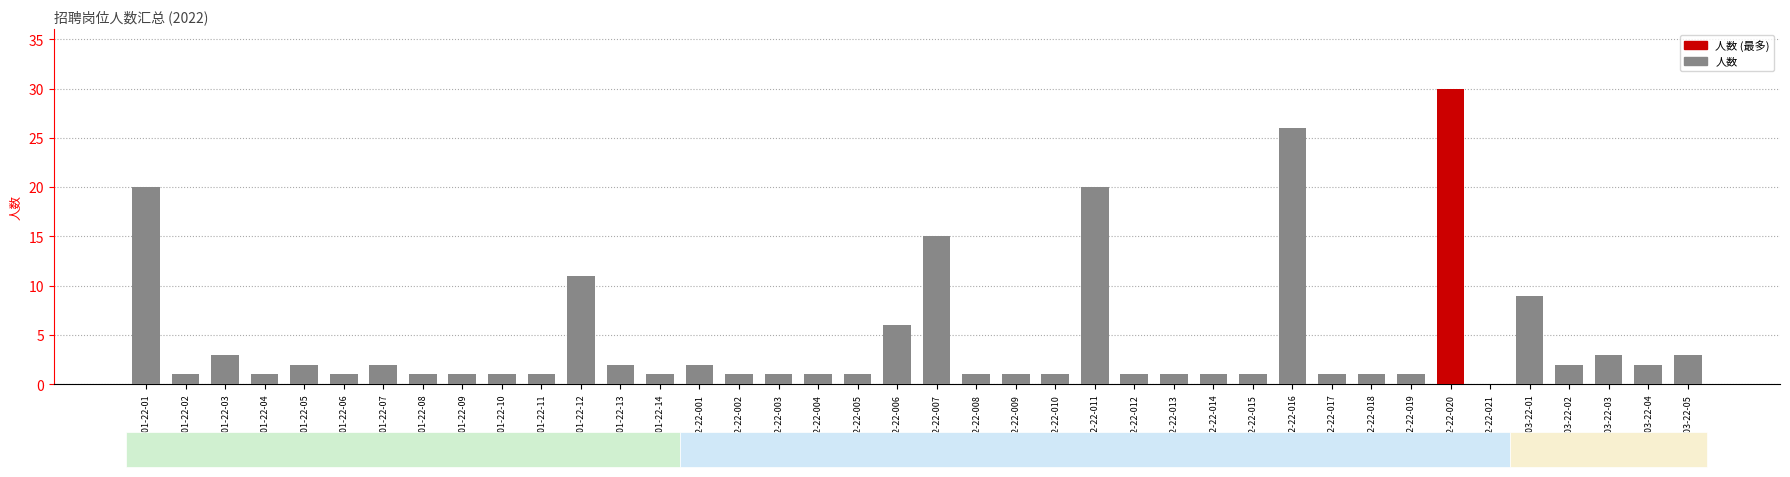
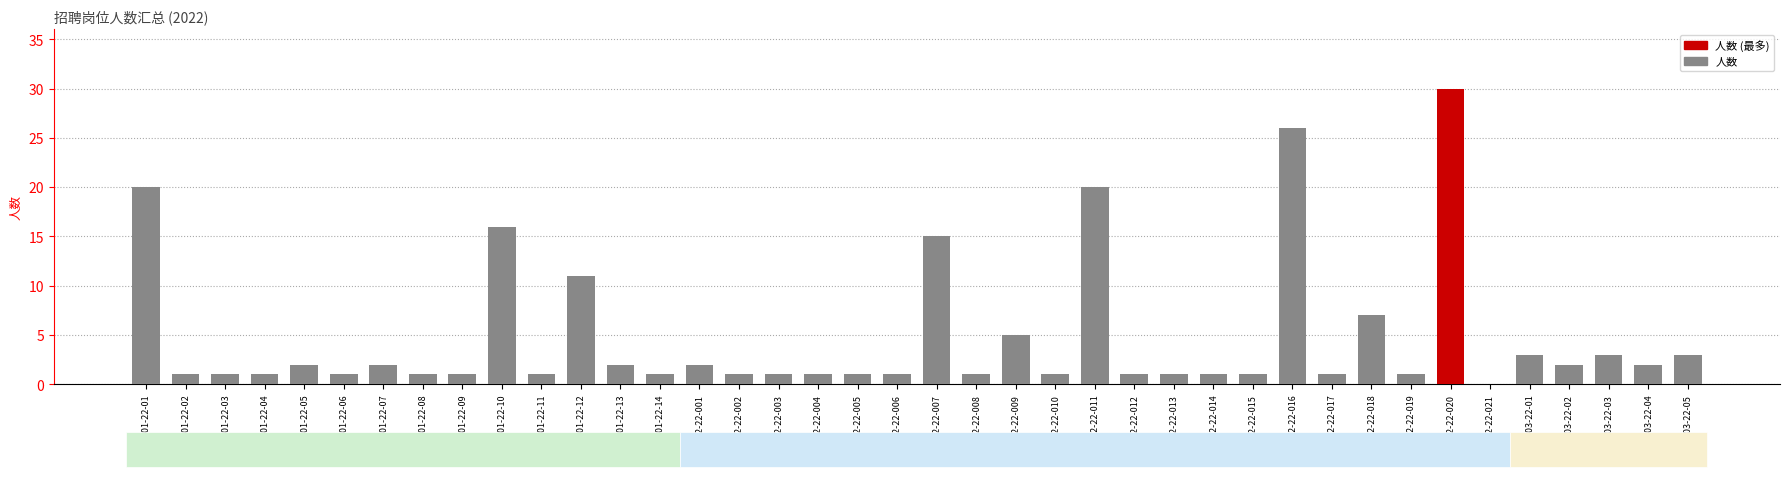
  {
    "B01-22-01": 20,
    "B01-22-02": 1,
-   "B01-22-03": 3,
+   "B01-22-03": 1,
    "B01-22-04": 1,
    "B01-22-05": 2,
    "B01-22-06": 1,
    "B01-22-07": 2,
    "B01-22-08": 1,
    "B01-22-09": 1,
-   "B01-22-10": 1,
+   "B01-22-10": 16,
    "B01-22-11": 1,
    "B01-22-12": 11,
    "B01-22-13": 2,
    "B01-22-14": 1,
    "B02-22-001": 2,
    "B02-22-002": 1,
    "B02-22-003": 1,
    "B02-22-004": 1,
    "B02-22-005": 1,
-   "B02-22-006": 6,
+   "B02-22-006": 1,
    "B02-22-007": 15,
    "B02-22-008": 1,
-   "B02-22-009": 1,
+   "B02-22-009": 5,
    "B02-22-010": 1,
    "B02-22-011": 20,
    "B02-22-012": 1,
    "B02-22-013": 1,
    "B02-22-014": 1,
    "B02-22-015": 1,
    "B02-22-016": 26,
    "B02-22-017": 1,
-   "B02-22-018": 1,
+   "B02-22-018": 7,
    "B02-22-019": 1,
    "B02-22-020": 30,
    "B02-22-021": 0,
-   "B03-22-01": 9,
+   "B03-22-01": 3,
    "B03-22-02": 2,
    "B03-22-03": 3,
    "B03-22-04": 2,
    "B03-22-05": 3
  }
